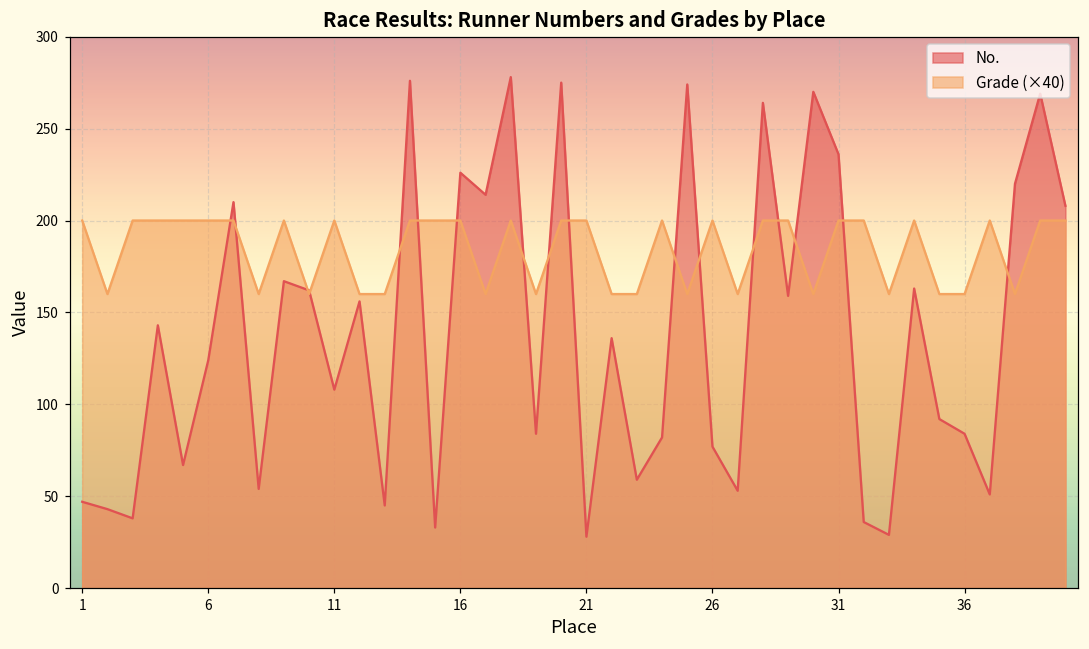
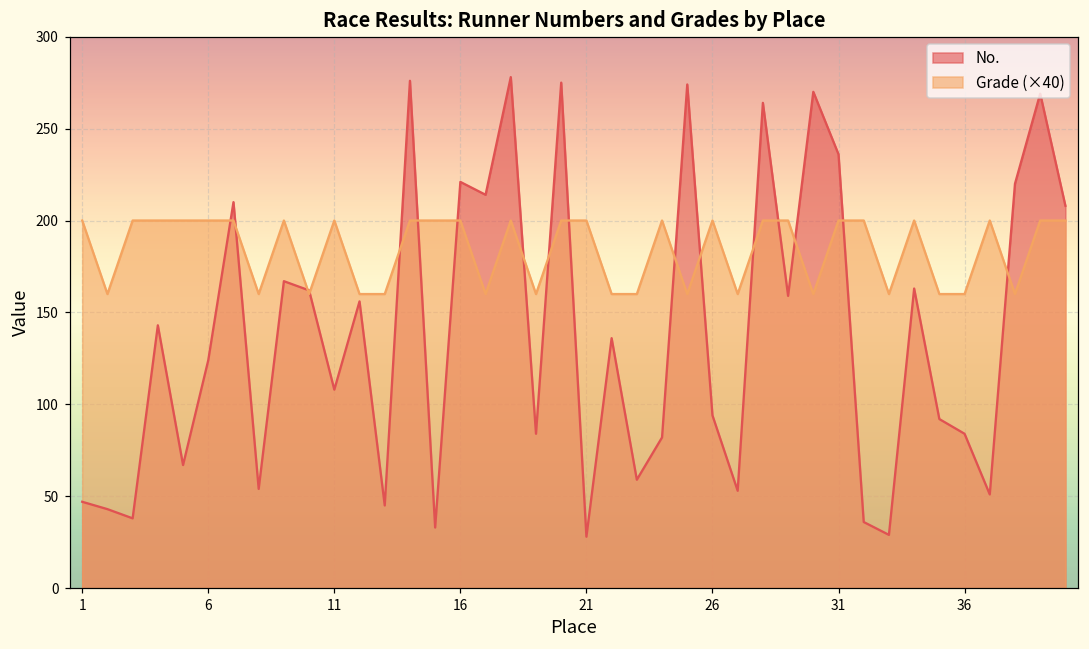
  {
    "No.": {
      "1": 47,
      "6": 124,
      "11": 108,
-     "16": 226,
+     "16": 221,
      "21": 28,
-     "26": 77,
+     "26": 94,
      "31": 236,
      "36": 84
    },
    "Grade (×40)": {
      "1": 200,
      "6": 200,
      "11": 200,
      "16": 200,
      "21": 200,
      "26": 200,
      "31": 200,
      "36": 160
    }
  }
